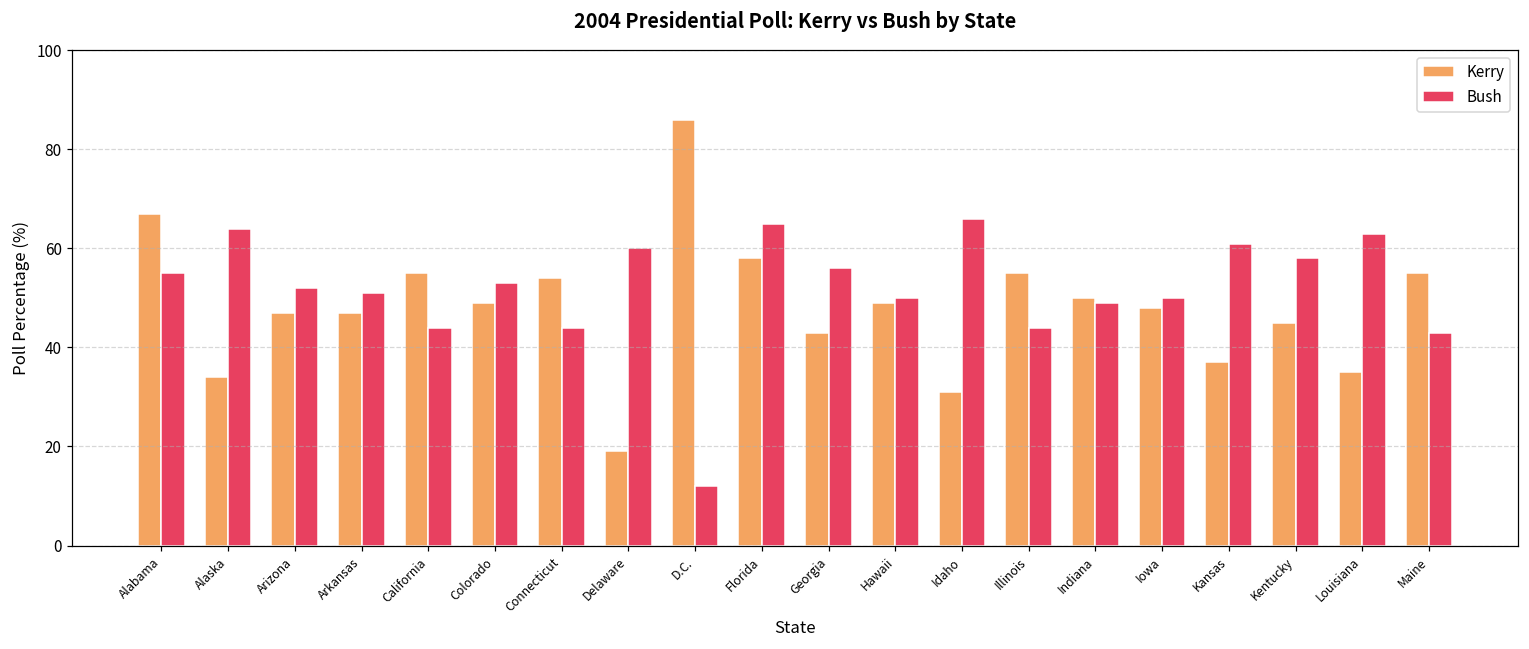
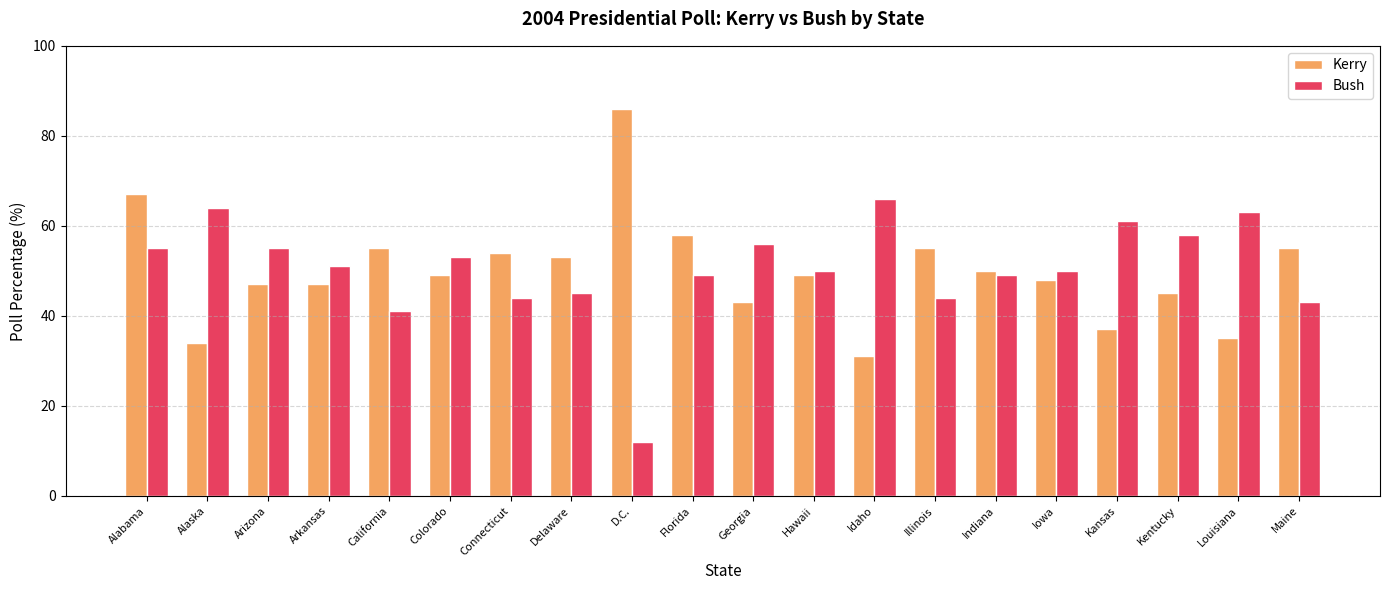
  {
    "Kerry": {
      "Alabama": 67,
      "Alaska": 34,
      "Arizona": 47,
      "Arkansas": 47,
      "California": 55,
      "Colorado": 49,
      "Connecticut": 54,
-     "Delaware": 19,
+     "Delaware": 53,
      "D.C.": 86,
      "Florida": 58,
      "Georgia": 43,
      "Hawaii": 49,
      "Idaho": 31,
      "Illinois": 55,
      "Indiana": 50,
      "Iowa": 48,
      "Kansas": 37,
      "Kentucky": 45,
      "Louisiana": 35,
      "Maine": 55
    },
    "Bush": {
      "Alabama": 55,
      "Alaska": 64,
-     "Arizona": 52,
+     "Arizona": 55,
      "Arkansas": 51,
-     "California": 44,
+     "California": 41,
      "Colorado": 53,
      "Connecticut": 44,
-     "Delaware": 60,
+     "Delaware": 45,
      "D.C.": 12,
-     "Florida": 65,
+     "Florida": 49,
      "Georgia": 56,
      "Hawaii": 50,
      "Idaho": 66,
      "Illinois": 44,
      "Indiana": 49,
      "Iowa": 50,
      "Kansas": 61,
      "Kentucky": 58,
      "Louisiana": 63,
      "Maine": 43
    }
  }
